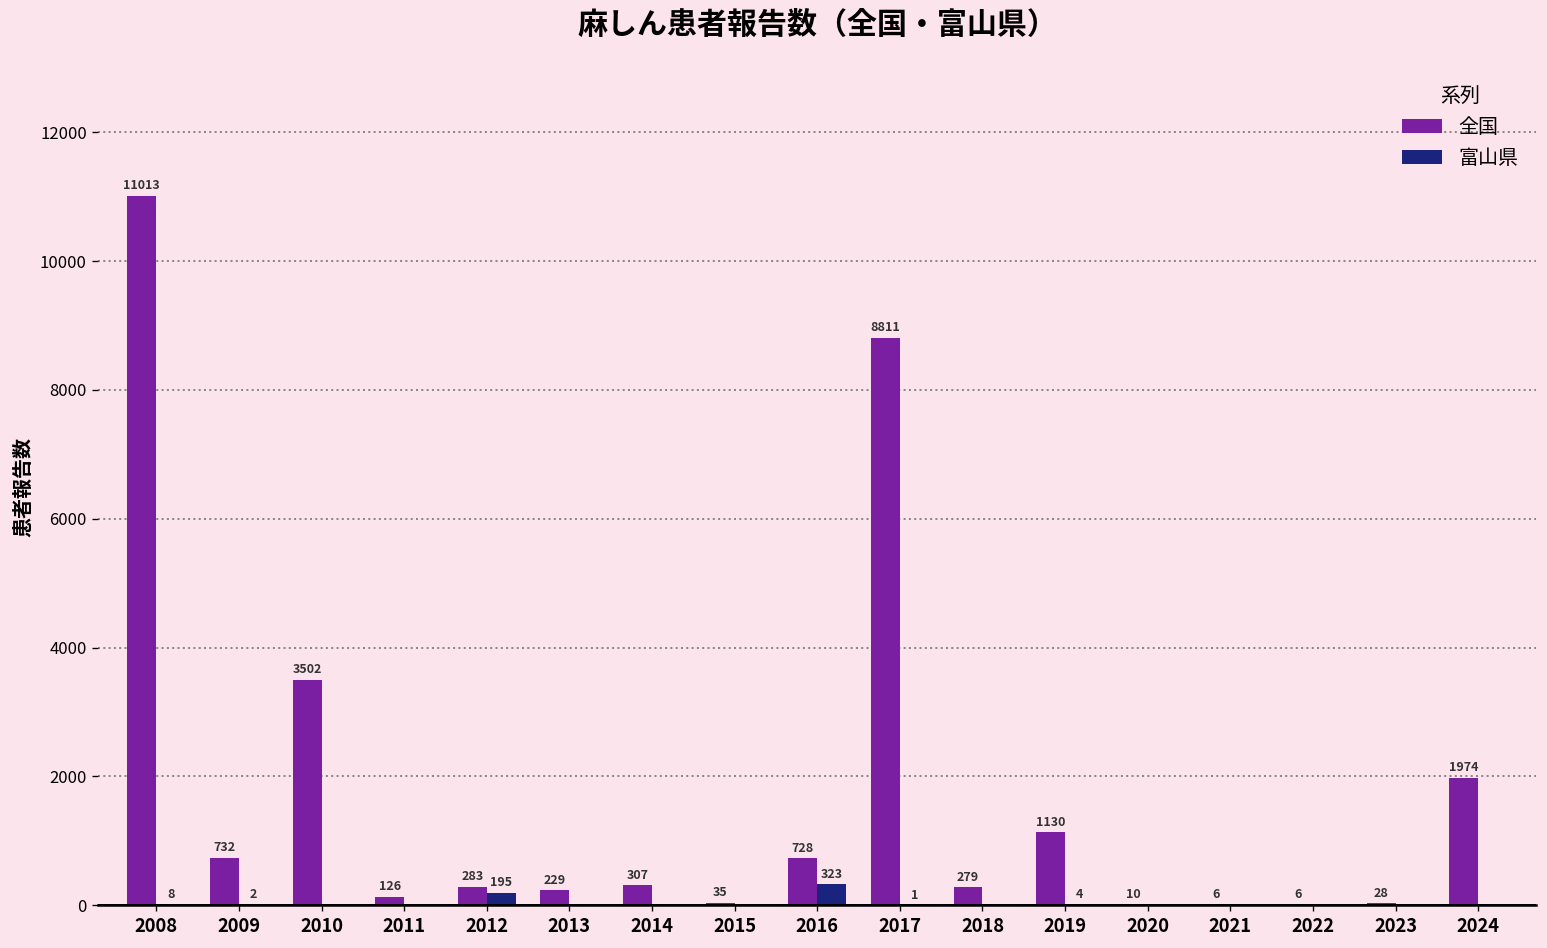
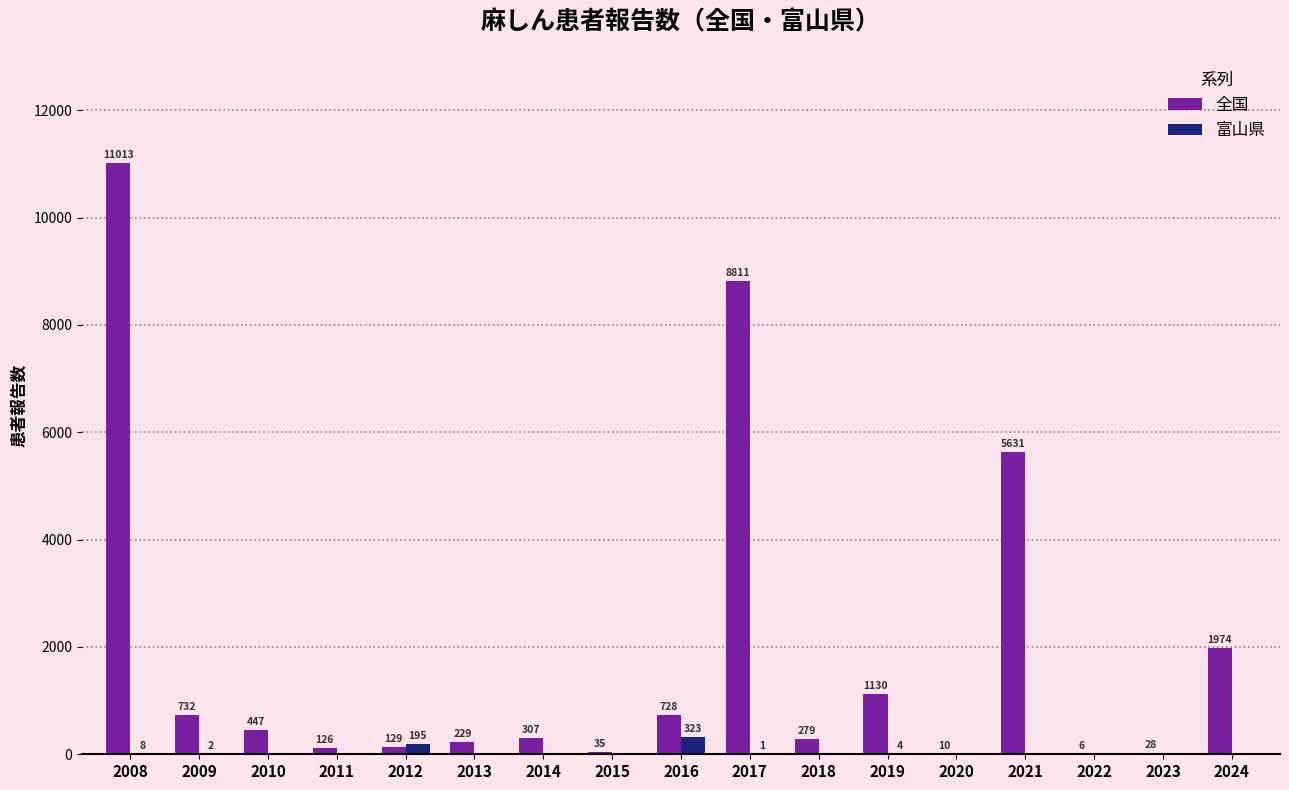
  {
    "全国": {
      "2008": 11013,
      "2009": 732,
-     "2010": 3502,
+     "2010": 447,
      "2011": 126,
-     "2012": 283,
+     "2012": 129,
      "2013": 229,
      "2014": 307,
      "2015": 35,
      "2016": 728,
      "2017": 8811,
      "2018": 279,
      "2019": 1130,
      "2020": 10,
-     "2021": 6,
+     "2021": 5631,
      "2022": 6,
      "2023": 28,
      "2024": 1974
    },
    "富山県": {
      "2008": 8,
      "2009": 2,
      "2012": 195,
      "2016": 323,
      "2017": 1,
      "2019": 4
    }
  }
